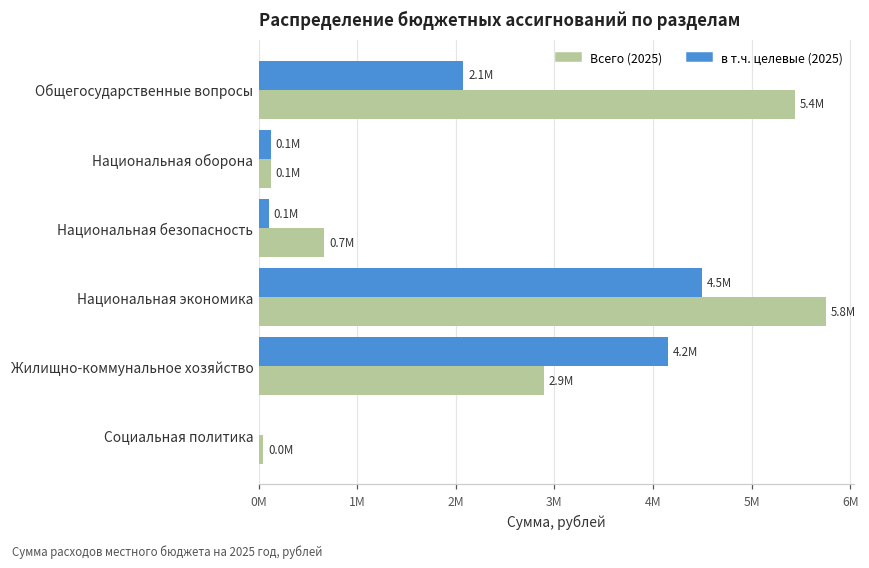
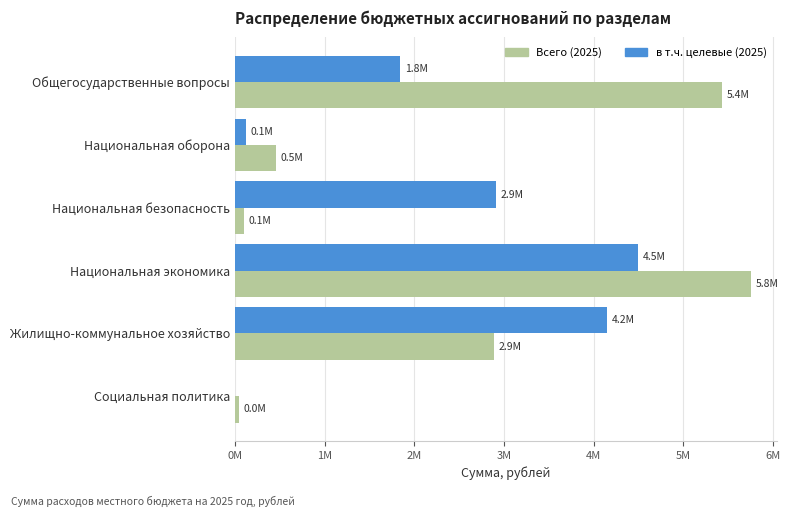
  {
    "Всего (2025)": {
      "Общегосударственные вопросы": "5.4M",
-     "Национальная оборона": "0.1M",
-     "Национальная безопасность": "0.7M",
+     "Национальная оборона": "0.5M",
+     "Национальная безопасность": "0.1M",
      "Национальная экономика": "5.8M",
      "Жилищно-коммунальное хозяйство": "2.9M"
    },
    "в т.ч. целевые (2025)": {
-     "Общегосударственные вопросы": "2.1M",
+     "Общегосударственные вопросы": "1.8M",
      "Национальная оборона": "0.1M",
-     "Национальная безопасность": "0.1M",
+     "Национальная безопасность": "2.9M",
      "Национальная экономика": "4.5M",
      "Жилищно-коммунальное хозяйство": "4.2M",
      "Социальная политика": "0.0M"
    }
  }
